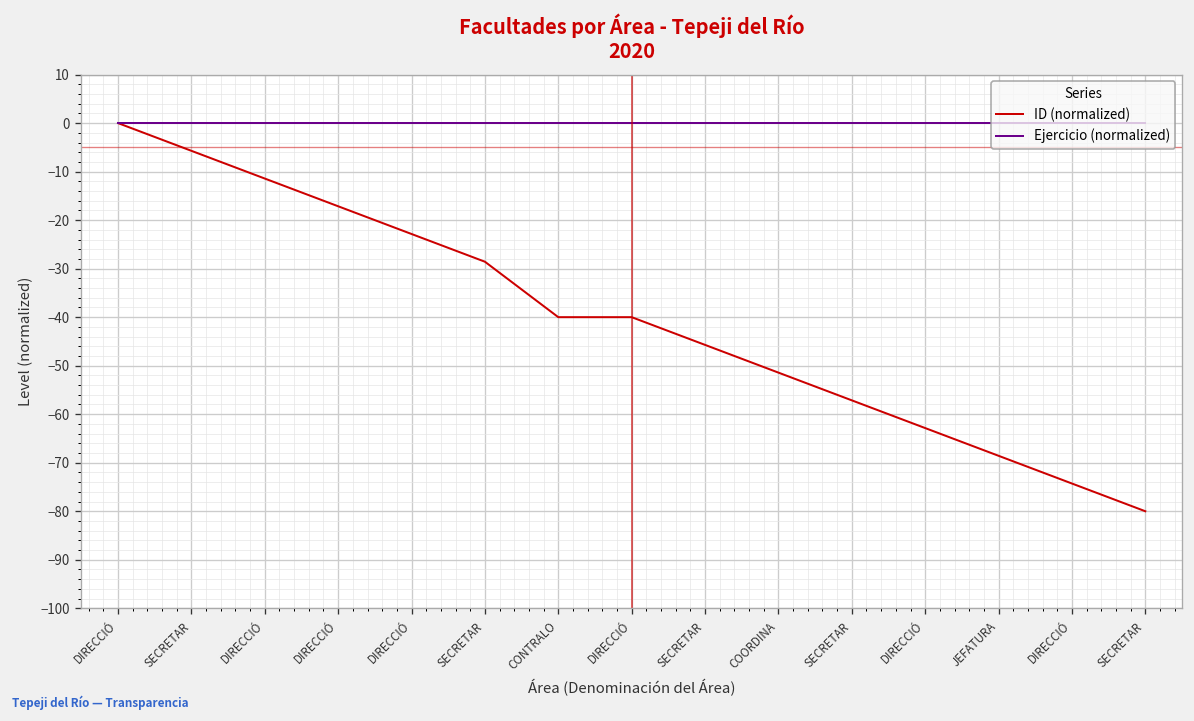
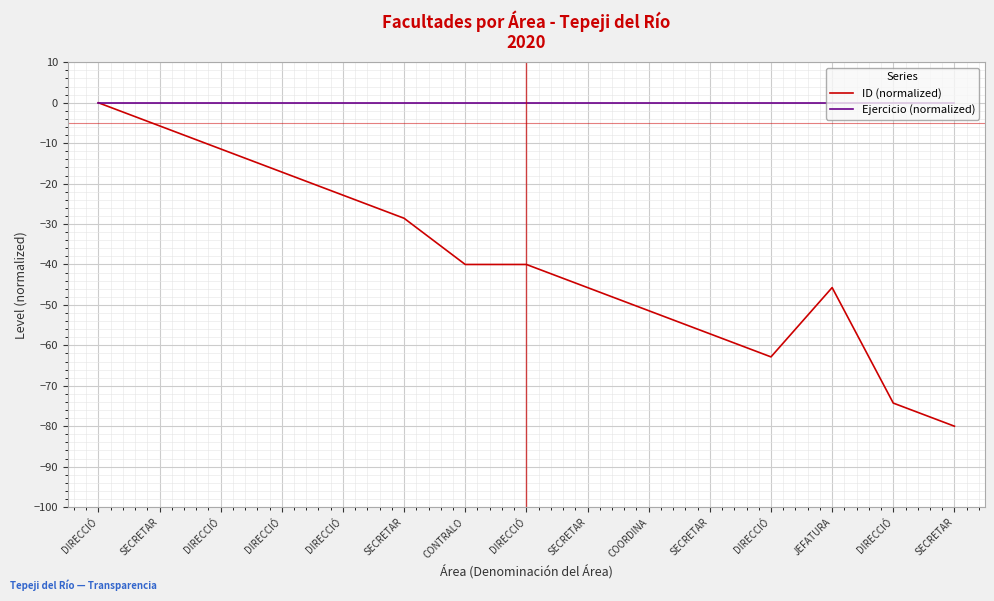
  {
    "ID (normalized)": {
      "CONTRALO": -40,
      "COORDINA": -51,
-     "JEFATURA": -69
+     "JEFATURA": -46
    },
    "Ejercicio (normalized)": {
      "CONTRALO": 0,
      "COORDINA": 0
    }
  }
